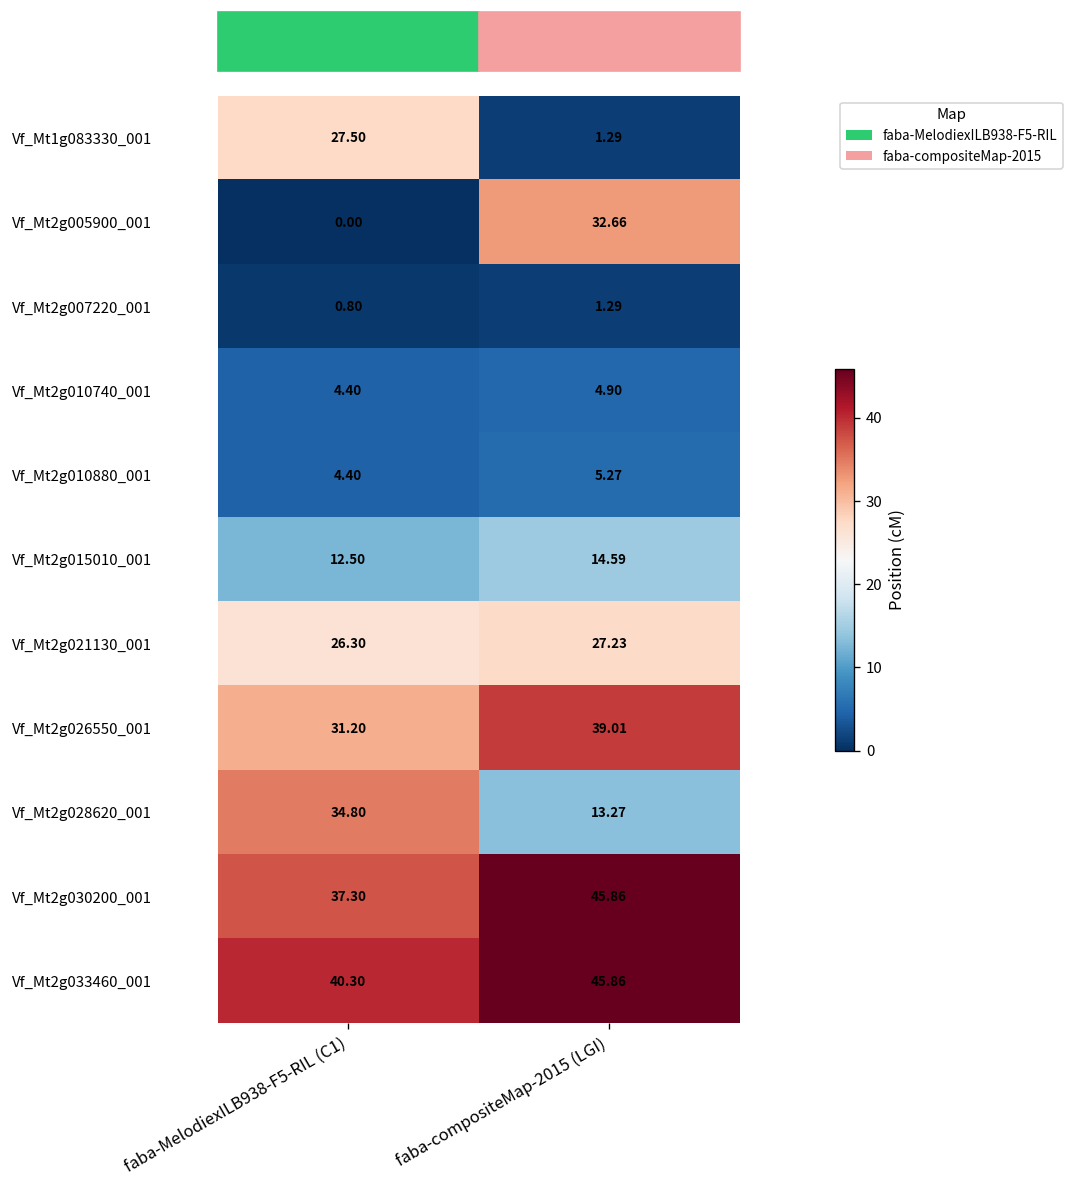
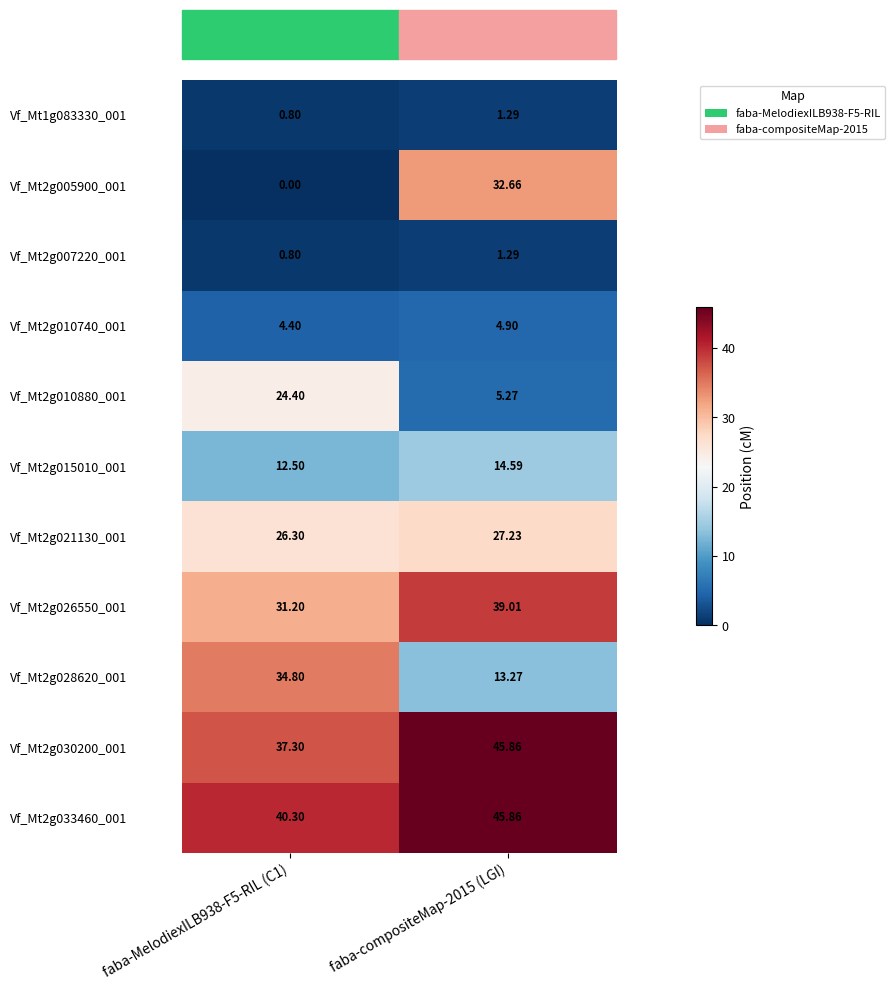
  {
    "Vf_Mt1g083330_001": {
-     "faba-MelodiexILB938-F5-RIL (C1)": 27.50,
+     "faba-MelodiexILB938-F5-RIL (C1)": 0.80,
      "faba-compositeMap-2015 (LGI)": 1.29
    },
    "Vf_Mt2g005900_001": {
      "faba-MelodiexILB938-F5-RIL (C1)": 0.00,
      "faba-compositeMap-2015 (LGI)": 32.66
    },
    "Vf_Mt2g007220_001": {
      "faba-MelodiexILB938-F5-RIL (C1)": 0.80,
      "faba-compositeMap-2015 (LGI)": 1.29
    },
    "Vf_Mt2g010740_001": {
      "faba-MelodiexILB938-F5-RIL (C1)": 4.40,
      "faba-compositeMap-2015 (LGI)": 4.90
    },
    "Vf_Mt2g010880_001": {
-     "faba-MelodiexILB938-F5-RIL (C1)": 4.40,
+     "faba-MelodiexILB938-F5-RIL (C1)": 24.40,
      "faba-compositeMap-2015 (LGI)": 5.27
    },
    "Vf_Mt2g015010_001": {
      "faba-MelodiexILB938-F5-RIL (C1)": 12.50,
      "faba-compositeMap-2015 (LGI)": 14.59
    },
    "Vf_Mt2g021130_001": {
      "faba-MelodiexILB938-F5-RIL (C1)": 26.30,
      "faba-compositeMap-2015 (LGI)": 27.23
    },
    "Vf_Mt2g026550_001": {
      "faba-MelodiexILB938-F5-RIL (C1)": 31.20,
      "faba-compositeMap-2015 (LGI)": 39.01
    },
    "Vf_Mt2g028620_001": {
      "faba-MelodiexILB938-F5-RIL (C1)": 34.80,
      "faba-compositeMap-2015 (LGI)": 13.27
    },
    "Vf_Mt2g030200_001": {
      "faba-MelodiexILB938-F5-RIL (C1)": 37.30,
      "faba-compositeMap-2015 (LGI)": 45.86
    },
    "Vf_Mt2g033460_001": {
      "faba-MelodiexILB938-F5-RIL (C1)": 40.30,
      "faba-compositeMap-2015 (LGI)": 45.86
    }
  }
